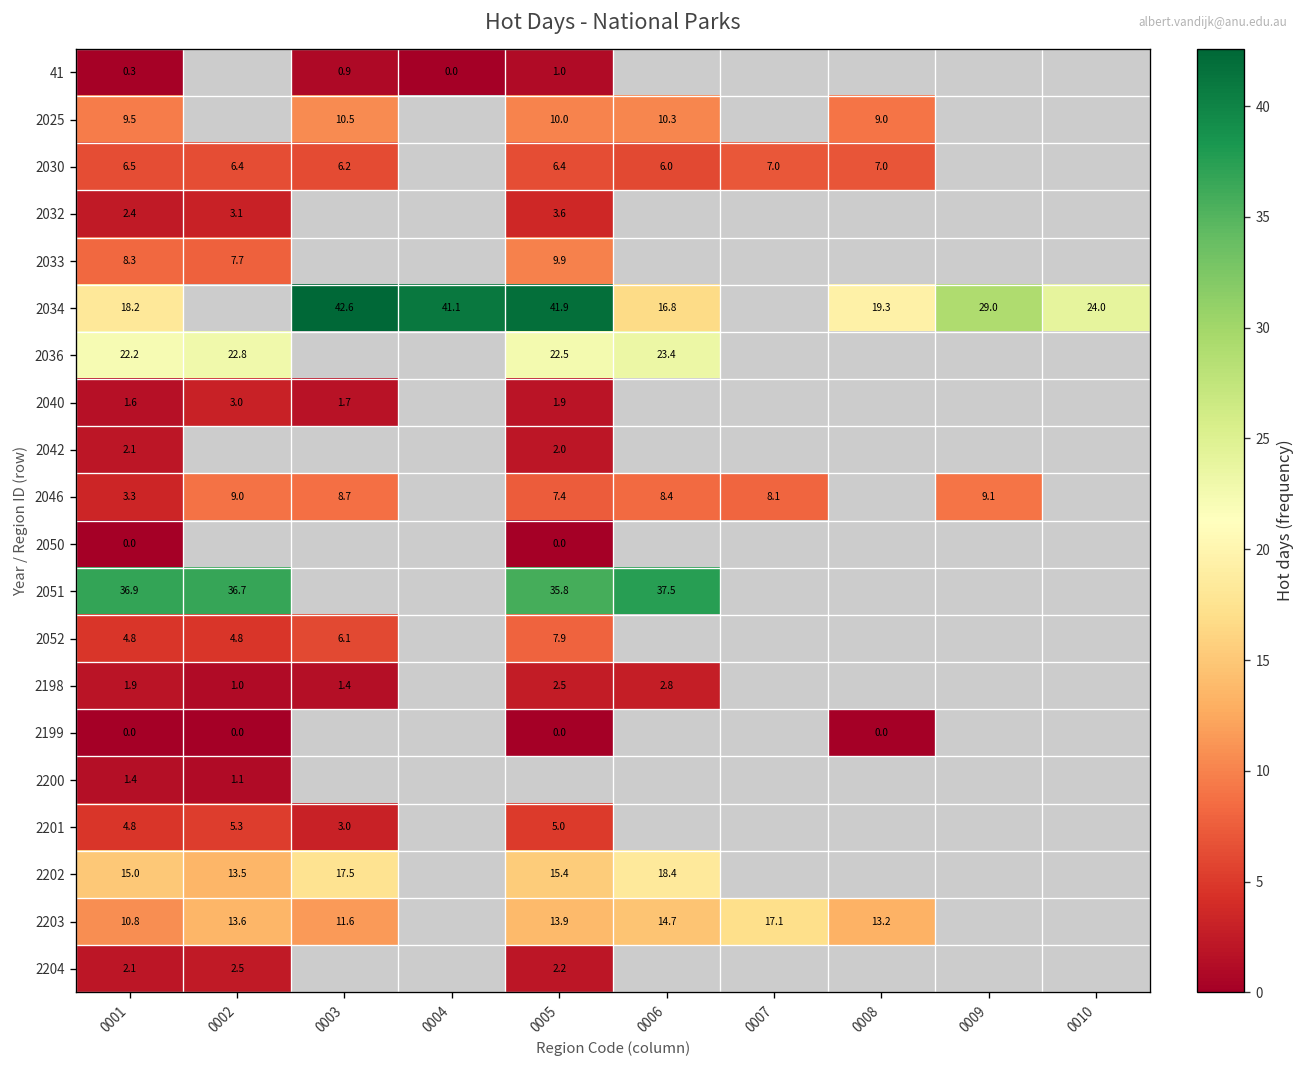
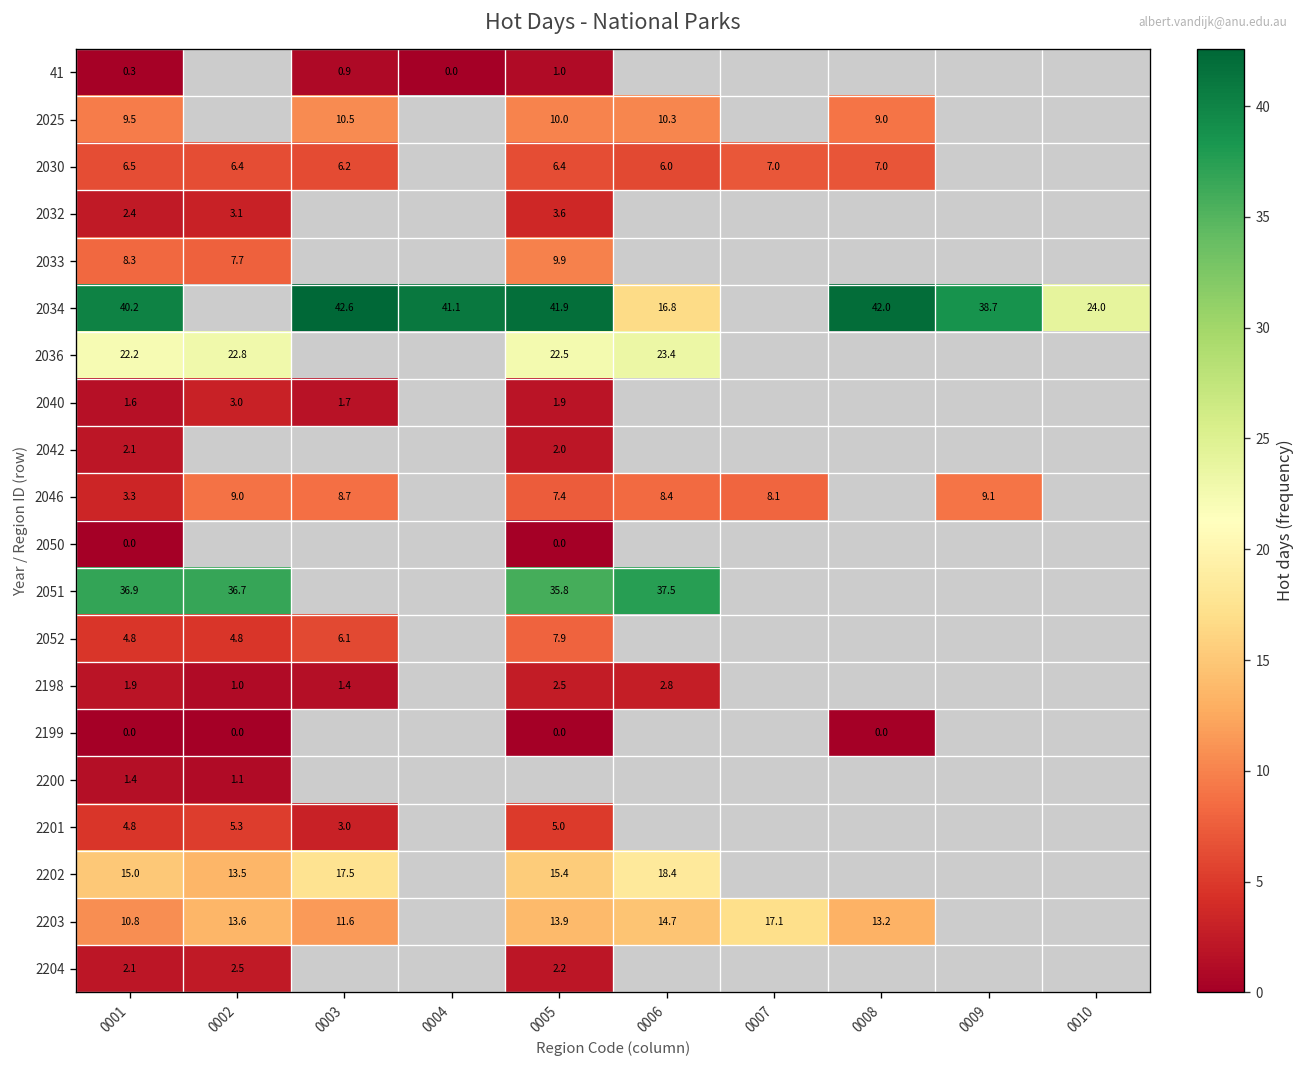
  {
    "41": {
      "0001": 0.3,
      "0003": 0.9,
      "0004": 0.0,
      "0005": 1.0
    },
    "2025": {
      "0001": 9.5,
      "0003": 10.5,
      "0005": 10.0,
      "0006": 10.3,
      "0008": 9.0
    },
    "2030": {
      "0001": 6.5,
      "0002": 6.4,
      "0003": 6.2,
      "0005": 6.4,
      "0006": 6.0,
      "0007": 7.0,
      "0008": 7.0
    },
    "2032": {
      "0001": 2.4,
      "0002": 3.1,
      "0005": 3.6
    },
    "2033": {
      "0001": 8.3,
      "0002": 7.7,
      "0005": 9.9
    },
    "2034": {
-     "0001": 18.2,
+     "0001": 40.2,
      "0003": 42.6,
      "0004": 41.1,
      "0005": 41.9,
      "0006": 16.8,
-     "0008": 19.3,
-     "0009": 29.0,
+     "0008": 42.0,
+     "0009": 38.7,
      "0010": 24.0
    },
    "2036": {
      "0001": 22.2,
      "0002": 22.8,
      "0005": 22.5,
      "0006": 23.4
    },
    "2040": {
      "0001": 1.6,
      "0002": 3.0,
      "0003": 1.7,
      "0005": 1.9
    },
    "2042": {
      "0001": 2.1,
      "0005": 2.0
    },
    "2046": {
      "0001": 3.3,
      "0002": 9.0,
      "0003": 8.7,
      "0005": 7.4,
      "0006": 8.4,
      "0007": 8.1,
      "0009": 9.1
    },
    "2050": {
      "0001": 0.0,
      "0005": 0.0
    },
    "2051": {
      "0001": 36.9,
      "0002": 36.7,
      "0005": 35.8,
      "0006": 37.5
    },
    "2052": {
      "0001": 4.8,
      "0002": 4.8,
      "0003": 6.1,
      "0005": 7.9
    },
    "2198": {
      "0001": 1.9,
      "0002": 1.0,
      "0003": 1.4,
      "0005": 2.5,
      "0006": 2.8
    },
    "2199": {
      "0001": 0.0,
      "0002": 0.0,
      "0005": 0.0,
      "0008": 0.0
    },
    "2200": {
      "0001": 1.4,
      "0002": 1.1
    },
    "2201": {
      "0001": 4.8,
      "0002": 5.3,
      "0003": 3.0,
      "0005": 5.0
    },
    "2202": {
      "0001": 15.0,
      "0002": 13.5,
      "0003": 17.5,
      "0005": 15.4,
      "0006": 18.4
    },
    "2203": {
      "0001": 10.8,
      "0002": 13.6,
      "0003": 11.6,
      "0005": 13.9,
      "0006": 14.7,
      "0007": 17.1,
      "0008": 13.2
    },
    "2204": {
      "0001": 2.1,
      "0002": 2.5,
      "0005": 2.2
    }
  }
